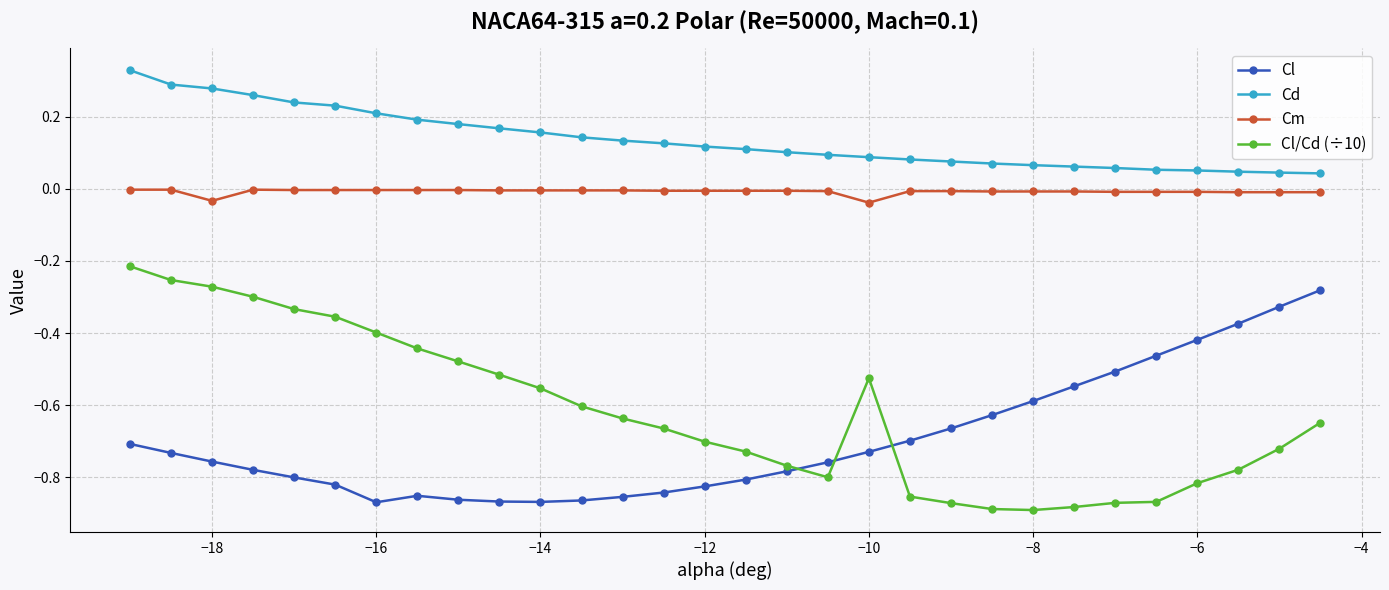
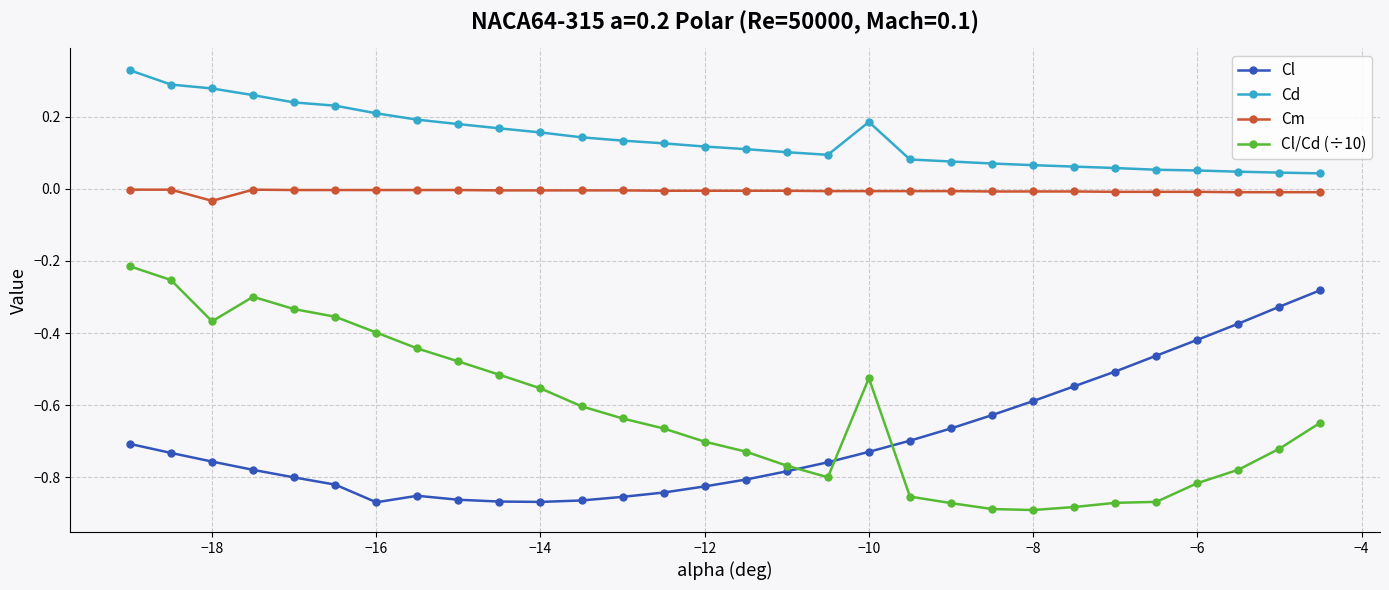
  {
    "Cl": {
      "−18": -0.76,
      "−16": -0.87,
      "−14": -0.87,
      "−12": -0.83,
      "−10": -0.73,
      "−8": -0.59,
      "−6": -0.42
    },
    "Cd": {
      "−18": 0.28,
      "−16": 0.21,
      "−14": 0.16,
      "−12": 0.12,
-     "−10": 0.09,
+     "−10": 0.19,
      "−8": 0.07,
      "−6": 0.05
    },
    "Cm": {
      "−18": -0.03,
      "−16": 0.00,
      "−14": 0.00,
      "−12": -0.01,
-     "−10": -0.04,
+     "−10": -0.01,
      "−8": -0.01,
      "−6": -0.01
    },
    "Cl/Cd (÷10)": {
-     "−18": -0.27,
+     "−18": -0.37,
      "−16": -0.40,
      "−14": -0.55,
      "−12": -0.70,
      "−10": -0.53,
      "−8": -0.89,
      "−6": -0.82
    }
  }
